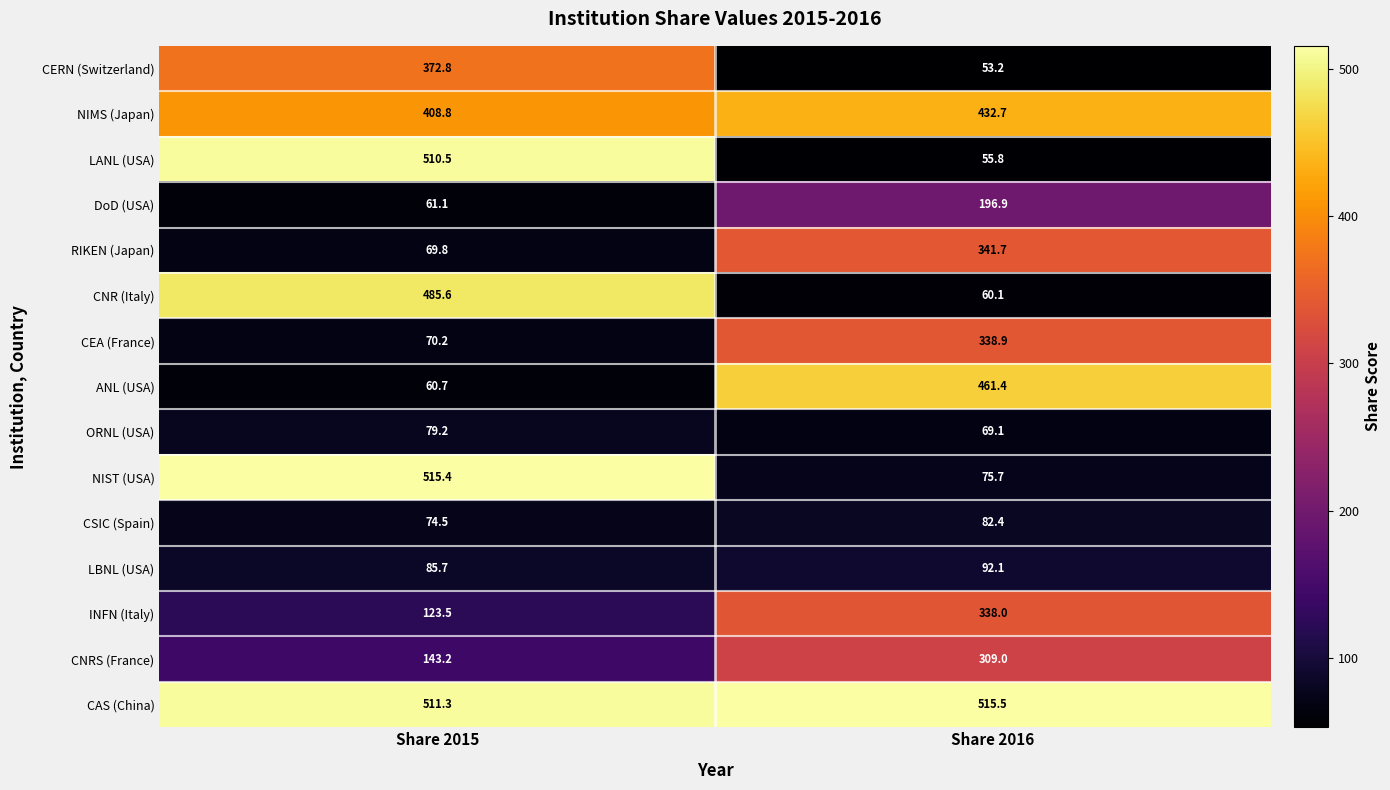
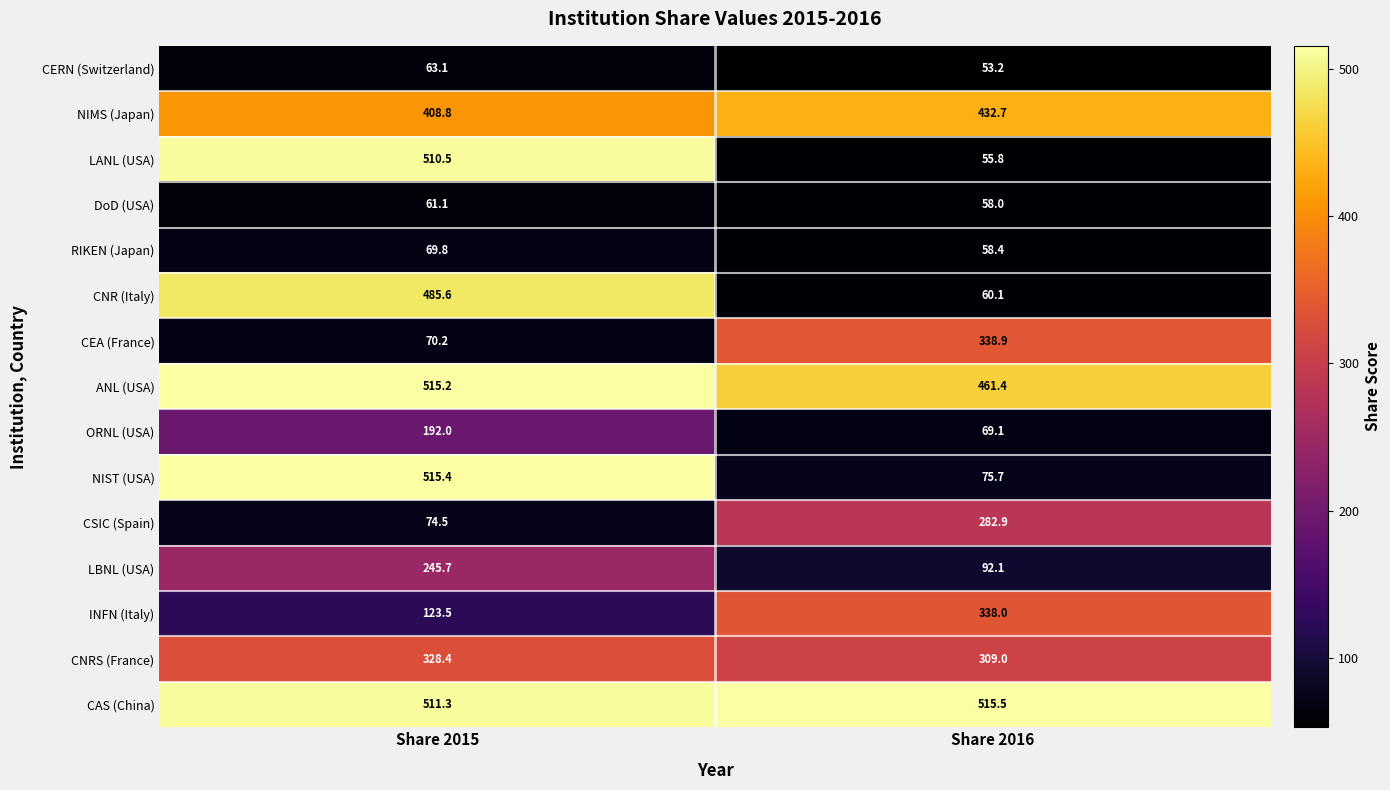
  {
    "CERN (Switzerland)": {
-     "Share 2015": 372.8,
+     "Share 2015": 63.1,
      "Share 2016": 53.2
    },
    "NIMS (Japan)": {
      "Share 2015": 408.8,
      "Share 2016": 432.7
    },
    "LANL (USA)": {
      "Share 2015": 510.5,
      "Share 2016": 55.8
    },
    "DoD (USA)": {
      "Share 2015": 61.1,
-     "Share 2016": 196.9
+     "Share 2016": 58.0
    },
    "RIKEN (Japan)": {
      "Share 2015": 69.8,
-     "Share 2016": 341.7
+     "Share 2016": 58.4
    },
    "CNR (Italy)": {
      "Share 2015": 485.6,
      "Share 2016": 60.1
    },
    "CEA (France)": {
      "Share 2015": 70.2,
      "Share 2016": 338.9
    },
    "ANL (USA)": {
-     "Share 2015": 60.7,
+     "Share 2015": 515.2,
      "Share 2016": 461.4
    },
    "ORNL (USA)": {
-     "Share 2015": 79.2,
+     "Share 2015": 192.0,
      "Share 2016": 69.1
    },
    "NIST (USA)": {
      "Share 2015": 515.4,
      "Share 2016": 75.7
    },
    "CSIC (Spain)": {
      "Share 2015": 74.5,
-     "Share 2016": 82.4
+     "Share 2016": 282.9
    },
    "LBNL (USA)": {
-     "Share 2015": 85.7,
+     "Share 2015": 245.7,
      "Share 2016": 92.1
    },
    "INFN (Italy)": {
      "Share 2015": 123.5,
      "Share 2016": 338.0
    },
    "CNRS (France)": {
-     "Share 2015": 143.2,
+     "Share 2015": 328.4,
      "Share 2016": 309.0
    },
    "CAS (China)": {
      "Share 2015": 511.3,
      "Share 2016": 515.5
    }
  }
